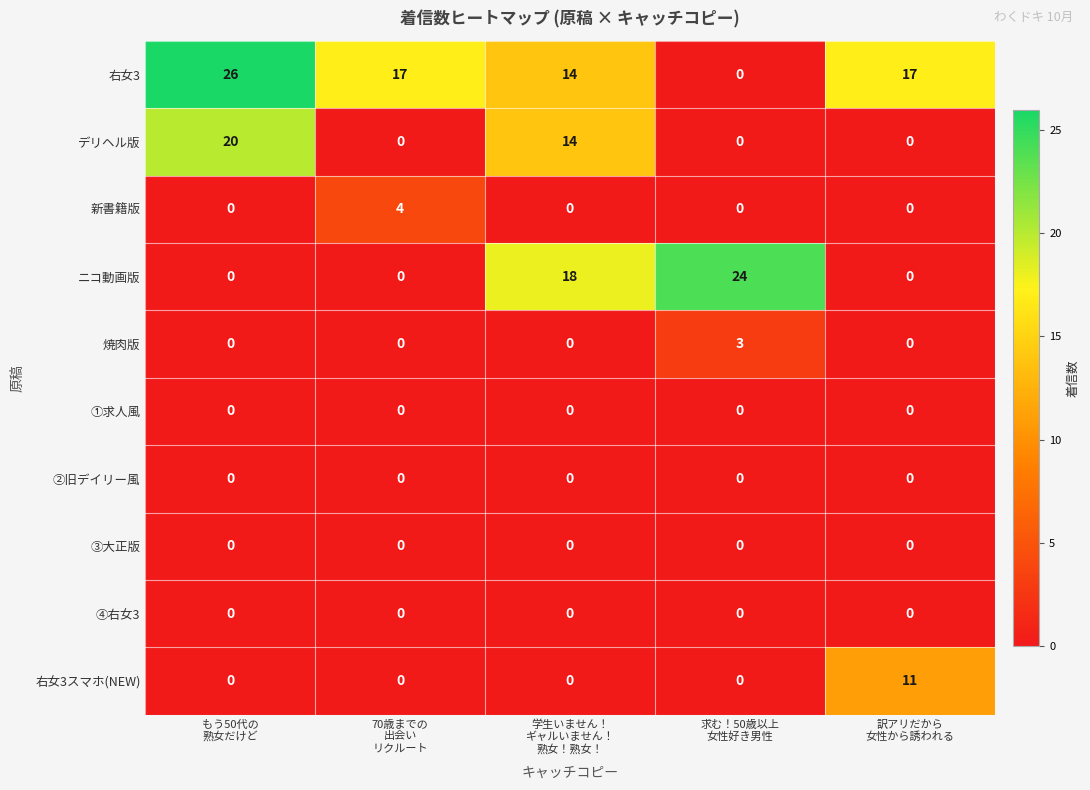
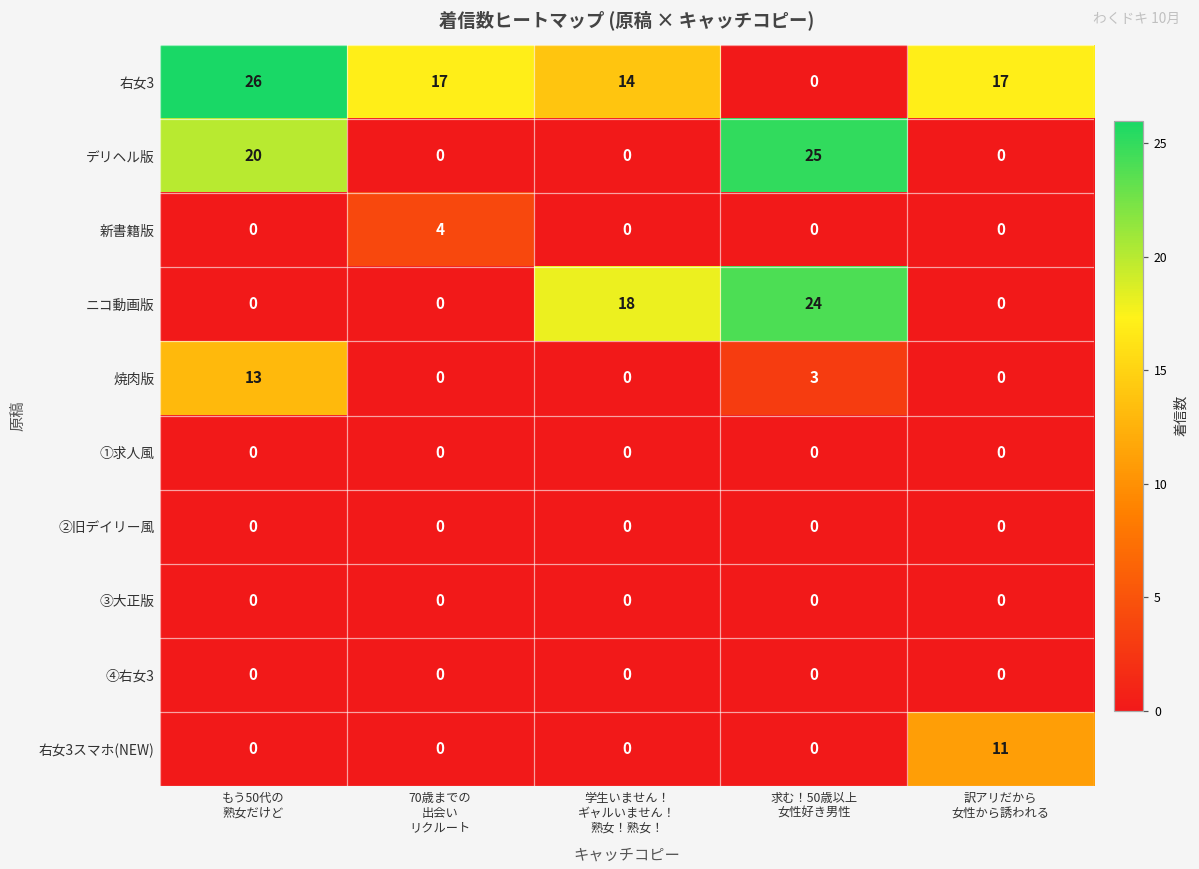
  {
    "右女3": {
      "もう50代の 熟女だけど": 26,
      "70歳までの 出会い リクルート": 17,
      "学生いません！ ギャルいません！ 熟女！熟女！": 14,
      "求む！50歳以上 女性好き男性": 0,
      "訳アリだから 女性から誘われる": 17
    },
    "デリヘル版": {
      "もう50代の 熟女だけど": 20,
      "70歳までの 出会い リクルート": 0,
-     "学生いません！ ギャルいません！ 熟女！熟女！": 14,
-     "求む！50歳以上 女性好き男性": 0,
+     "学生いません！ ギャルいません！ 熟女！熟女！": 0,
+     "求む！50歳以上 女性好き男性": 25,
      "訳アリだから 女性から誘われる": 0
    },
    "新書籍版": {
      "もう50代の 熟女だけど": 0,
      "70歳までの 出会い リクルート": 4,
      "学生いません！ ギャルいません！ 熟女！熟女！": 0,
      "求む！50歳以上 女性好き男性": 0,
      "訳アリだから 女性から誘われる": 0
    },
    "ニコ動画版": {
      "もう50代の 熟女だけど": 0,
      "70歳までの 出会い リクルート": 0,
      "学生いません！ ギャルいません！ 熟女！熟女！": 18,
      "求む！50歳以上 女性好き男性": 24,
      "訳アリだから 女性から誘われる": 0
    },
    "焼肉版": {
-     "もう50代の 熟女だけど": 0,
+     "もう50代の 熟女だけど": 13,
      "70歳までの 出会い リクルート": 0,
      "学生いません！ ギャルいません！ 熟女！熟女！": 0,
      "求む！50歳以上 女性好き男性": 3,
      "訳アリだから 女性から誘われる": 0
    },
    "①求人風": {
      "もう50代の 熟女だけど": 0,
      "70歳までの 出会い リクルート": 0,
      "学生いません！ ギャルいません！ 熟女！熟女！": 0,
      "求む！50歳以上 女性好き男性": 0,
      "訳アリだから 女性から誘われる": 0
    },
    "②旧デイリー風": {
      "もう50代の 熟女だけど": 0,
      "70歳までの 出会い リクルート": 0,
      "学生いません！ ギャルいません！ 熟女！熟女！": 0,
      "求む！50歳以上 女性好き男性": 0,
      "訳アリだから 女性から誘われる": 0
    },
    "③大正版": {
      "もう50代の 熟女だけど": 0,
      "70歳までの 出会い リクルート": 0,
      "学生いません！ ギャルいません！ 熟女！熟女！": 0,
      "求む！50歳以上 女性好き男性": 0,
      "訳アリだから 女性から誘われる": 0
    },
    "④右女3": {
      "もう50代の 熟女だけど": 0,
      "70歳までの 出会い リクルート": 0,
      "学生いません！ ギャルいません！ 熟女！熟女！": 0,
      "求む！50歳以上 女性好き男性": 0,
      "訳アリだから 女性から誘われる": 0
    },
    "右女3スマホ(NEW)": {
      "もう50代の 熟女だけど": 0,
      "70歳までの 出会い リクルート": 0,
      "学生いません！ ギャルいません！ 熟女！熟女！": 0,
      "求む！50歳以上 女性好き男性": 0,
      "訳アリだから 女性から誘われる": 11
    }
  }
